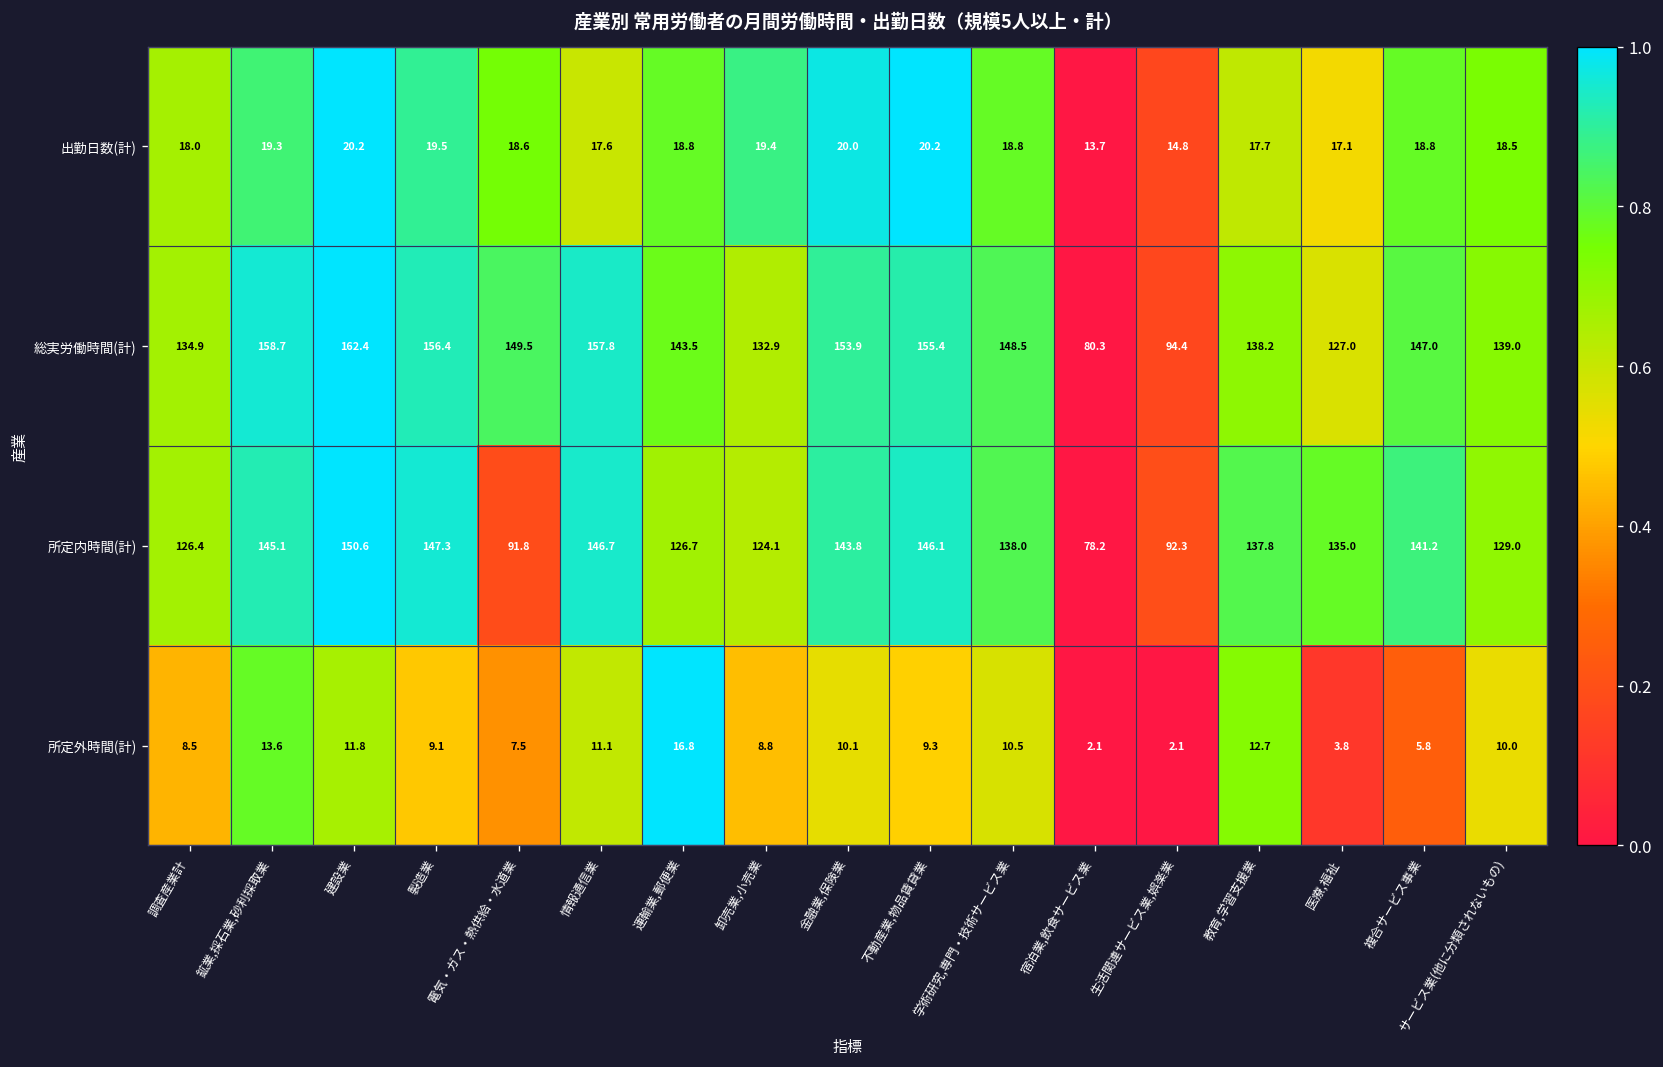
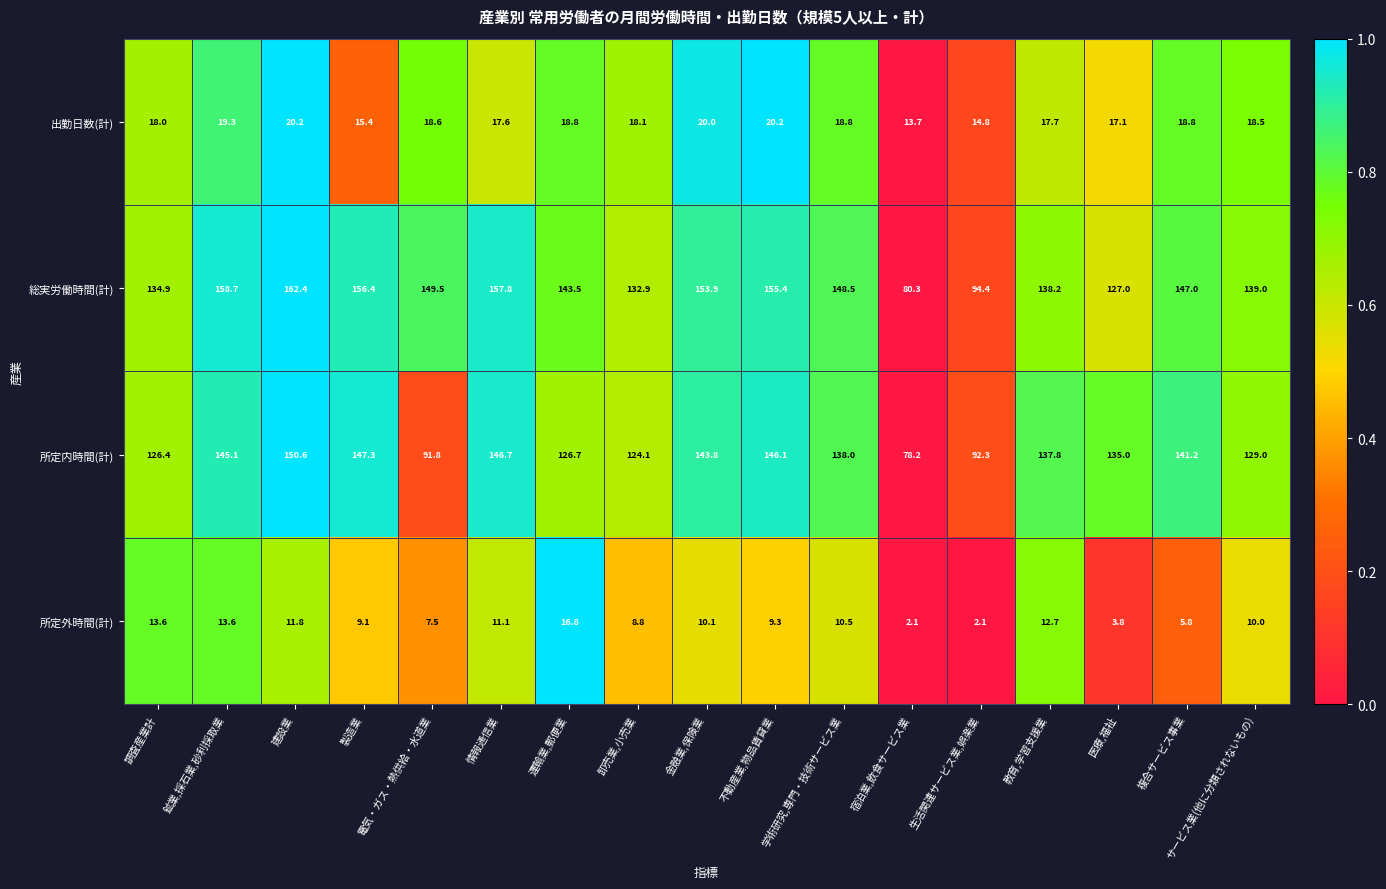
  {
    "出勤日数(計)": {
      "調査産業計": 18.0,
      "鉱業,採石業,砂利採取業": 19.3,
      "建設業": 20.2,
-     "製造業": 19.5,
+     "製造業": 15.4,
      "電気・ガス・熱供給・水道業": 18.6,
      "情報通信業": 17.6,
      "運輸業,郵便業": 18.8,
-     "卸売業,小売業": 19.4,
+     "卸売業,小売業": 18.1,
      "金融業,保険業": 20.0,
      "不動産業,物品賃貸業": 20.2,
      "学術研究,専門・技術サービス業": 18.8,
      "宿泊業,飲食サービス業": 13.7,
      "生活関連サービス業,娯楽業": 14.8,
      "教育,学習支援業": 17.7,
      "医療,福祉": 17.1,
      "複合サービス事業": 18.8,
      "サービス業(他に分類されないもの)": 18.5
    },
    "総実労働時間(計)": {
      "調査産業計": 134.9,
      "鉱業,採石業,砂利採取業": 158.7,
      "建設業": 162.4,
      "製造業": 156.4,
      "電気・ガス・熱供給・水道業": 149.5,
      "情報通信業": 157.8,
      "運輸業,郵便業": 143.5,
      "卸売業,小売業": 132.9,
      "金融業,保険業": 153.9,
      "不動産業,物品賃貸業": 155.4,
      "学術研究,専門・技術サービス業": 148.5,
      "宿泊業,飲食サービス業": 80.3,
      "生活関連サービス業,娯楽業": 94.4,
      "教育,学習支援業": 138.2,
      "医療,福祉": 127.0,
      "複合サービス事業": 147.0,
      "サービス業(他に分類されないもの)": 139.0
    },
    "所定内時間(計)": {
      "調査産業計": 126.4,
      "鉱業,採石業,砂利採取業": 145.1,
      "建設業": 150.6,
      "製造業": 147.3,
      "電気・ガス・熱供給・水道業": 91.8,
      "情報通信業": 146.7,
      "運輸業,郵便業": 126.7,
      "卸売業,小売業": 124.1,
      "金融業,保険業": 143.8,
      "不動産業,物品賃貸業": 146.1,
      "学術研究,専門・技術サービス業": 138.0,
      "宿泊業,飲食サービス業": 78.2,
      "生活関連サービス業,娯楽業": 92.3,
      "教育,学習支援業": 137.8,
      "医療,福祉": 135.0,
      "複合サービス事業": 141.2,
      "サービス業(他に分類されないもの)": 129.0
    },
    "所定外時間(計)": {
-     "調査産業計": 8.5,
+     "調査産業計": 13.6,
      "鉱業,採石業,砂利採取業": 13.6,
      "建設業": 11.8,
      "製造業": 9.1,
      "電気・ガス・熱供給・水道業": 7.5,
      "情報通信業": 11.1,
      "運輸業,郵便業": 16.8,
      "卸売業,小売業": 8.8,
      "金融業,保険業": 10.1,
      "不動産業,物品賃貸業": 9.3,
      "学術研究,専門・技術サービス業": 10.5,
      "宿泊業,飲食サービス業": 2.1,
      "生活関連サービス業,娯楽業": 2.1,
      "教育,学習支援業": 12.7,
      "医療,福祉": 3.8,
      "複合サービス事業": 5.8,
      "サービス業(他に分類されないもの)": 10.0
    }
  }
